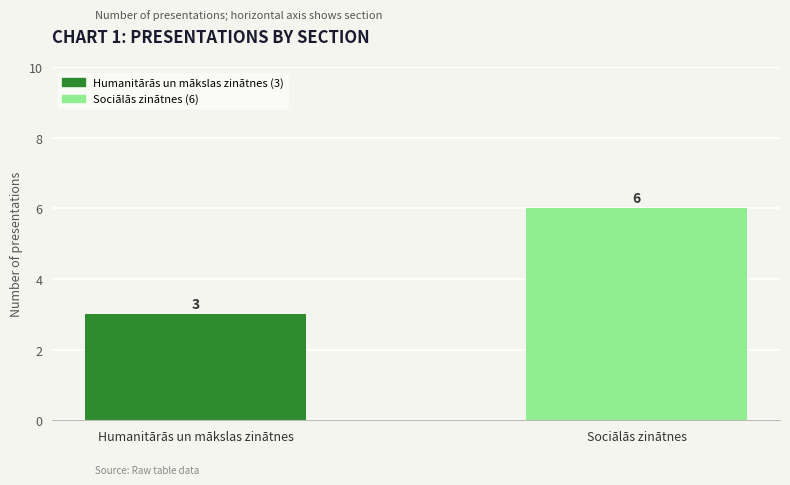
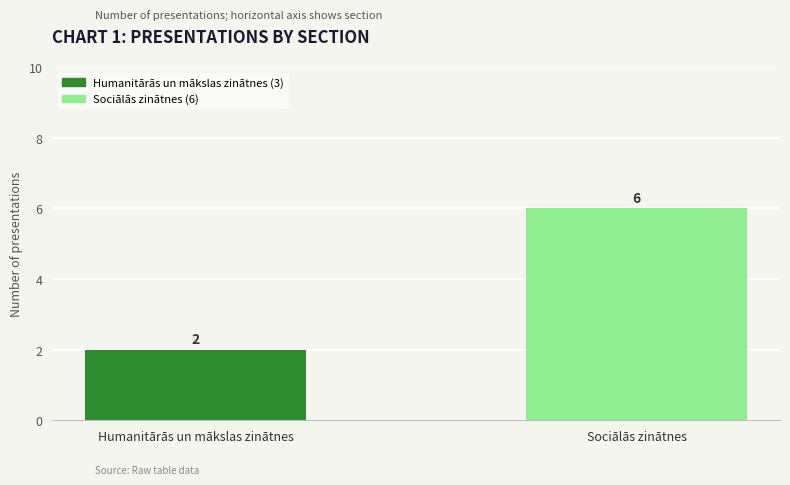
  {
-   "Humanitārās un mākslas zinātnes": 3,
+   "Humanitārās un mākslas zinātnes": 2,
    "Sociālās zinātnes": 6
  }
